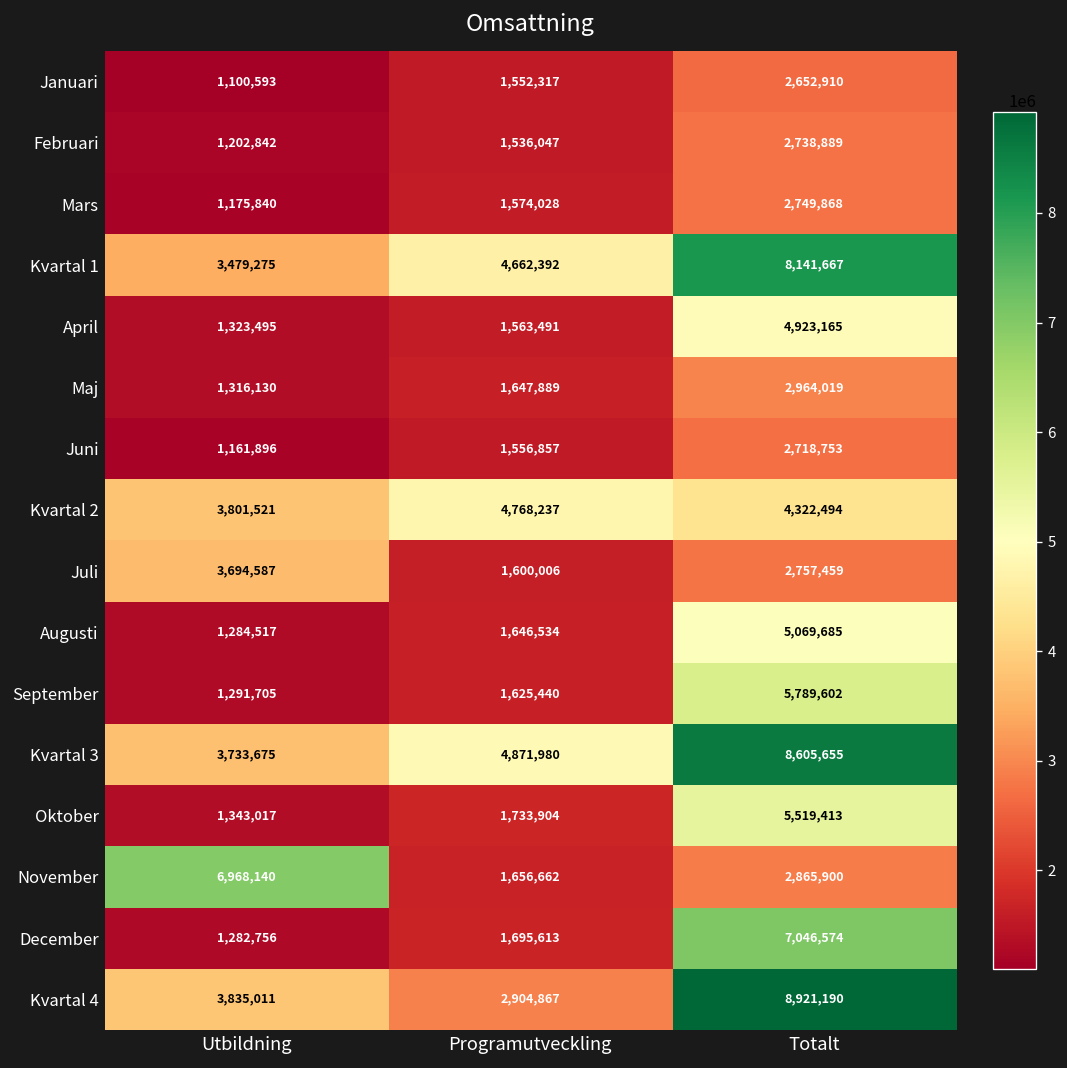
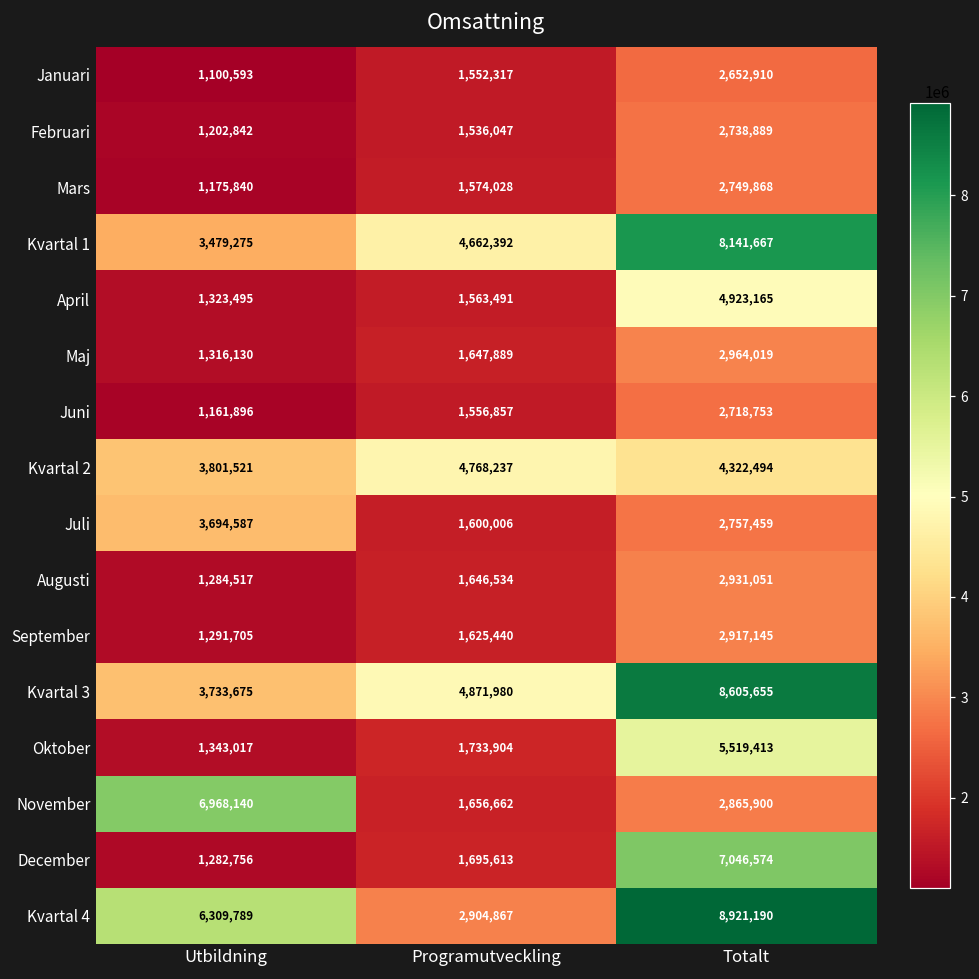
  {
    "Januari": {
      "Utbildning": "1,100,593",
      "Programutveckling": "1,552,317",
      "Totalt": "2,652,910"
    },
    "Februari": {
      "Utbildning": "1,202,842",
      "Programutveckling": "1,536,047",
      "Totalt": "2,738,889"
    },
    "Mars": {
      "Utbildning": "1,175,840",
      "Programutveckling": "1,574,028",
      "Totalt": "2,749,868"
    },
    "Kvartal 1": {
      "Utbildning": "3,479,275",
      "Programutveckling": "4,662,392",
      "Totalt": "8,141,667"
    },
    "April": {
      "Utbildning": "1,323,495",
      "Programutveckling": "1,563,491",
      "Totalt": "4,923,165"
    },
    "Maj": {
      "Utbildning": "1,316,130",
      "Programutveckling": "1,647,889",
      "Totalt": "2,964,019"
    },
    "Juni": {
      "Utbildning": "1,161,896",
      "Programutveckling": "1,556,857",
      "Totalt": "2,718,753"
    },
    "Kvartal 2": {
      "Utbildning": "3,801,521",
      "Programutveckling": "4,768,237",
      "Totalt": "4,322,494"
    },
    "Juli": {
      "Utbildning": "3,694,587",
      "Programutveckling": "1,600,006",
      "Totalt": "2,757,459"
    },
    "Augusti": {
      "Utbildning": "1,284,517",
      "Programutveckling": "1,646,534",
-     "Totalt": "5,069,685"
+     "Totalt": "2,931,051"
    },
    "September": {
      "Utbildning": "1,291,705",
      "Programutveckling": "1,625,440",
-     "Totalt": "5,789,602"
+     "Totalt": "2,917,145"
    },
    "Kvartal 3": {
      "Utbildning": "3,733,675",
      "Programutveckling": "4,871,980",
      "Totalt": "8,605,655"
    },
    "Oktober": {
      "Utbildning": "1,343,017",
      "Programutveckling": "1,733,904",
      "Totalt": "5,519,413"
    },
    "November": {
      "Utbildning": "6,968,140",
      "Programutveckling": "1,656,662",
      "Totalt": "2,865,900"
    },
    "December": {
      "Utbildning": "1,282,756",
      "Programutveckling": "1,695,613",
      "Totalt": "7,046,574"
    },
    "Kvartal 4": {
-     "Utbildning": "3,835,011",
+     "Utbildning": "6,309,789",
      "Programutveckling": "2,904,867",
      "Totalt": "8,921,190"
    }
  }
